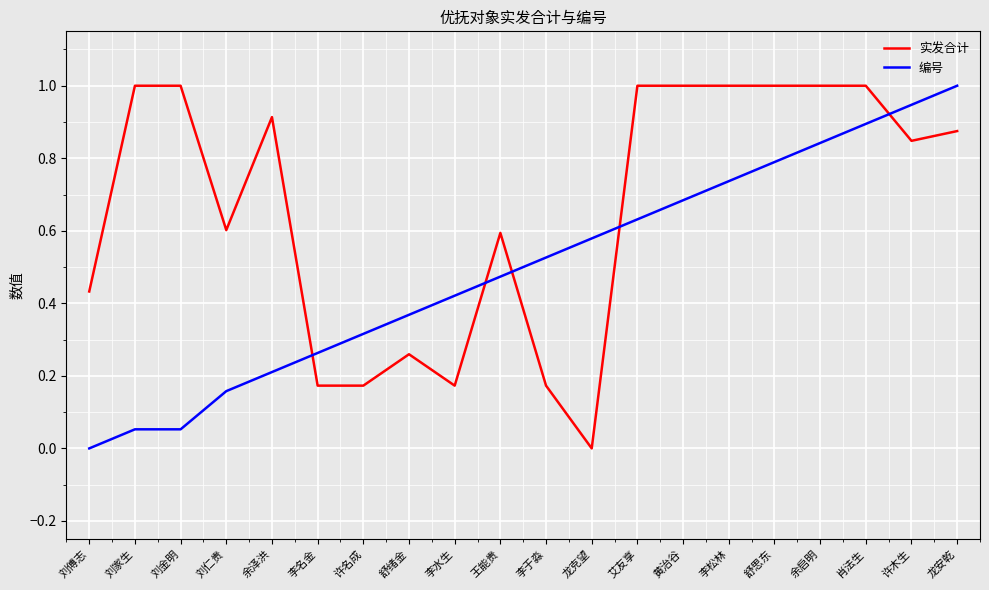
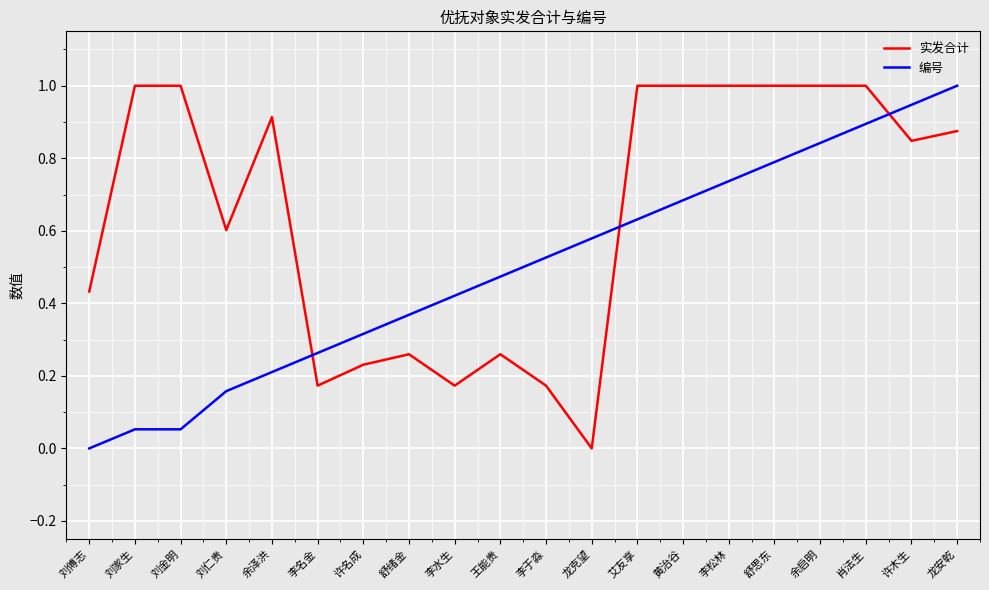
  {
    "实发合计": {
      "刘傅志": 0.43,
      "刘家生": 1.00,
      "刘金明": 1.00,
      "刘仁贵": 0.60,
      "余泽洪": 0.91,
      "李名金": 0.17,
-     "许名成": 0.17,
+     "许名成": 0.23,
      "舒绪金": 0.26,
      "李水生": 0.17,
-     "王能贵": 0.59,
+     "王能贵": 0.26,
      "李于淼": 0.17,
      "龙克望": 0.00,
      "艾友享": 1.00,
      "黄治谷": 1.00,
      "李松林": 1.00,
      "舒思东": 1.00,
      "余启明": 1.00,
      "肖法生": 1.00,
      "许木生": 0.85,
      "龙安乾": 0.88
    },
    "编号": {
      "刘傅志": 0.00,
      "刘家生": 0.05,
      "刘金明": 0.05,
      "刘仁贵": 0.16,
      "余泽洪": 0.21,
      "李名金": 0.26,
      "许名成": 0.32,
      "舒绪金": 0.37,
      "李水生": 0.42,
      "王能贵": 0.47,
      "李于淼": 0.53,
      "龙克望": 0.58,
      "艾友享": 0.63,
      "黄治谷": 0.68,
      "李松林": 0.74,
      "舒思东": 0.79,
      "余启明": 0.84,
      "肖法生": 0.89,
      "许木生": 0.95,
      "龙安乾": 1.00
    }
  }
